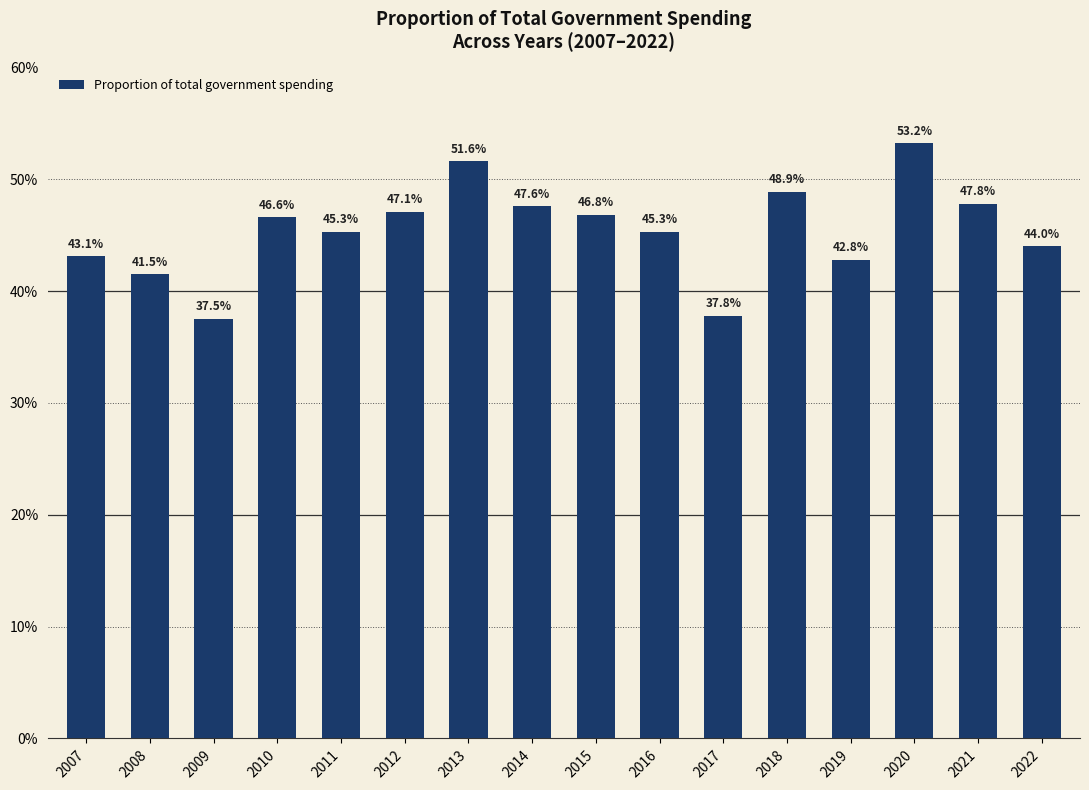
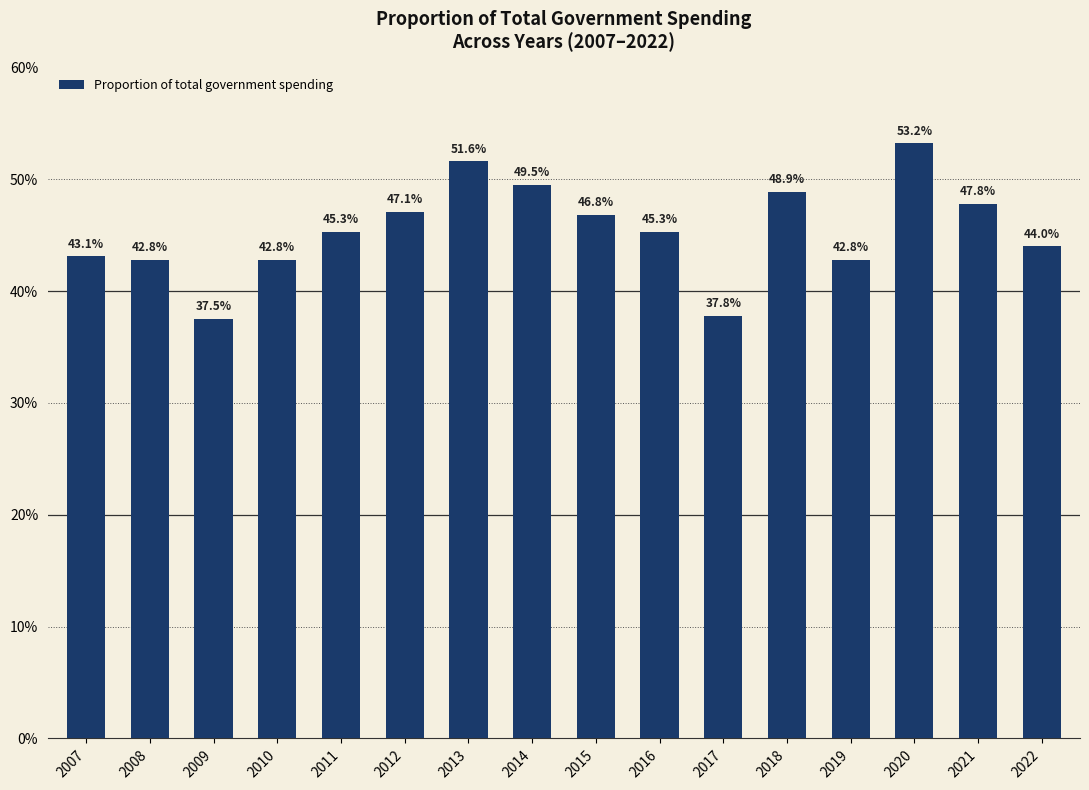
  {
    "2007": "43.1%",
-   "2008": "41.5%",
+   "2008": "42.8%",
    "2009": "37.5%",
-   "2010": "46.6%",
+   "2010": "42.8%",
    "2011": "45.3%",
    "2012": "47.1%",
    "2013": "51.6%",
-   "2014": "47.6%",
+   "2014": "49.5%",
    "2015": "46.8%",
    "2016": "45.3%",
    "2017": "37.8%",
    "2018": "48.9%",
    "2019": "42.8%",
    "2020": "53.2%",
    "2021": "47.8%",
    "2022": "44.0%"
  }
